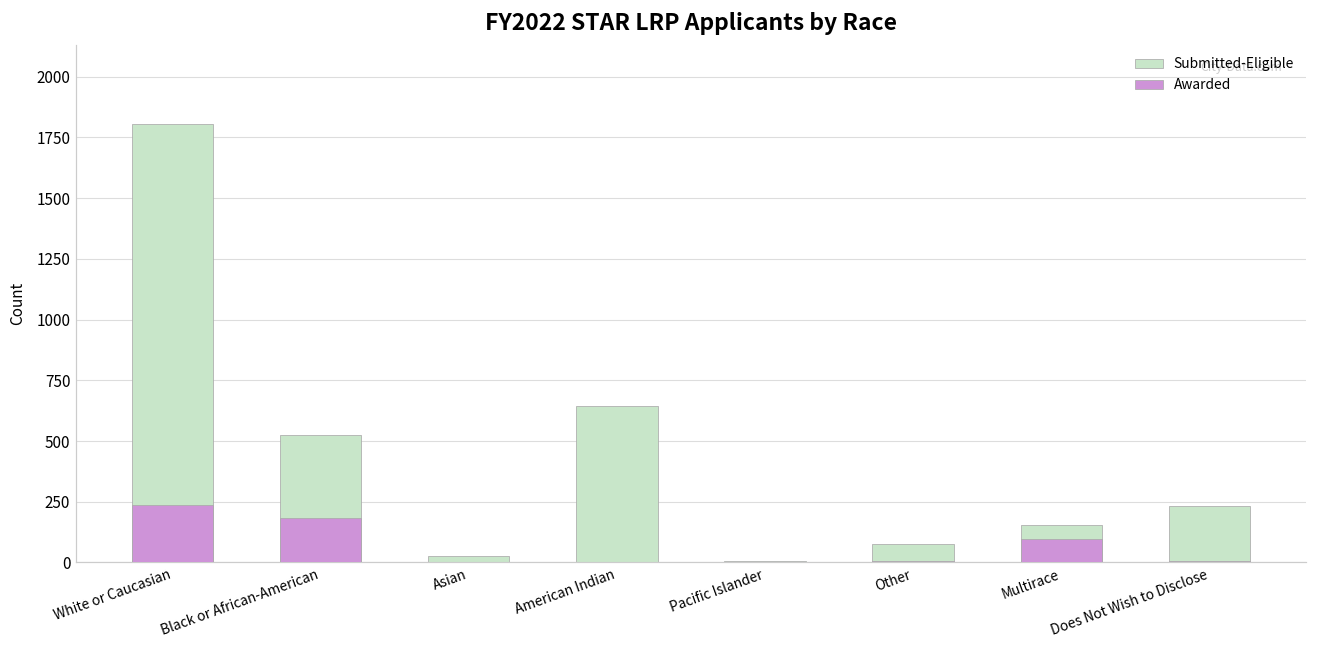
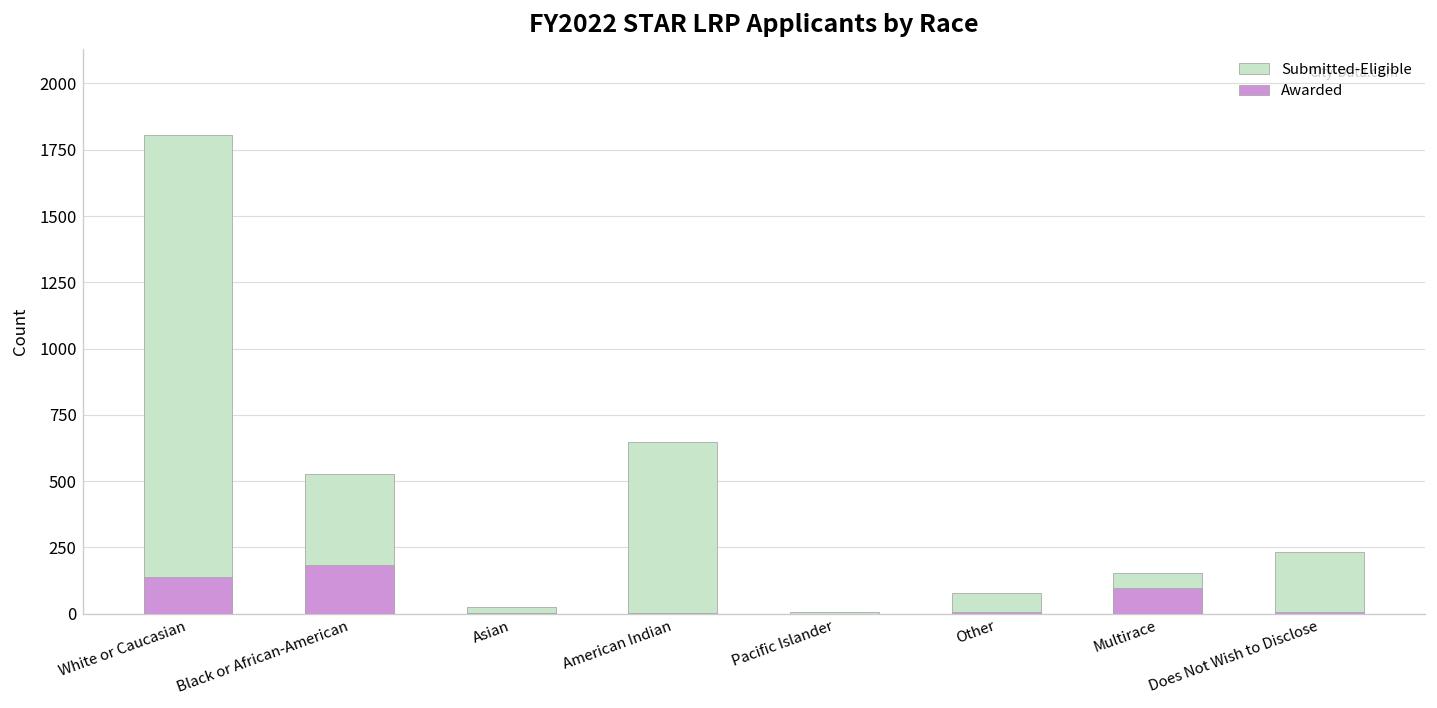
  {
    "Submitted-Eligible": {
      "White or Caucasian": 1810,
      "Black or African-American": 530,
      "Asian": 30,
      "American Indian": 650,
      "Other": 80,
      "Multirace": 150,
      "Does Not Wish to Disclose": 230
    },
    "Awarded": {
-     "White or Caucasian": 240,
+     "White or Caucasian": 140,
      "Pacific Islander": 0
    }
  }
